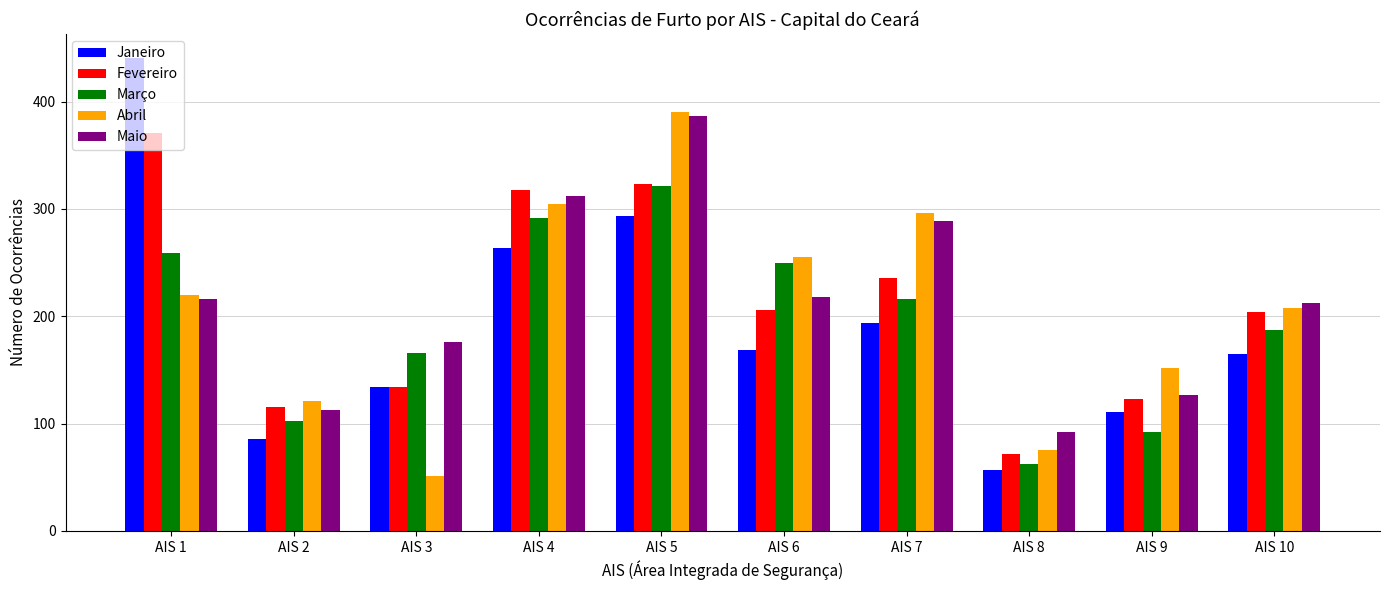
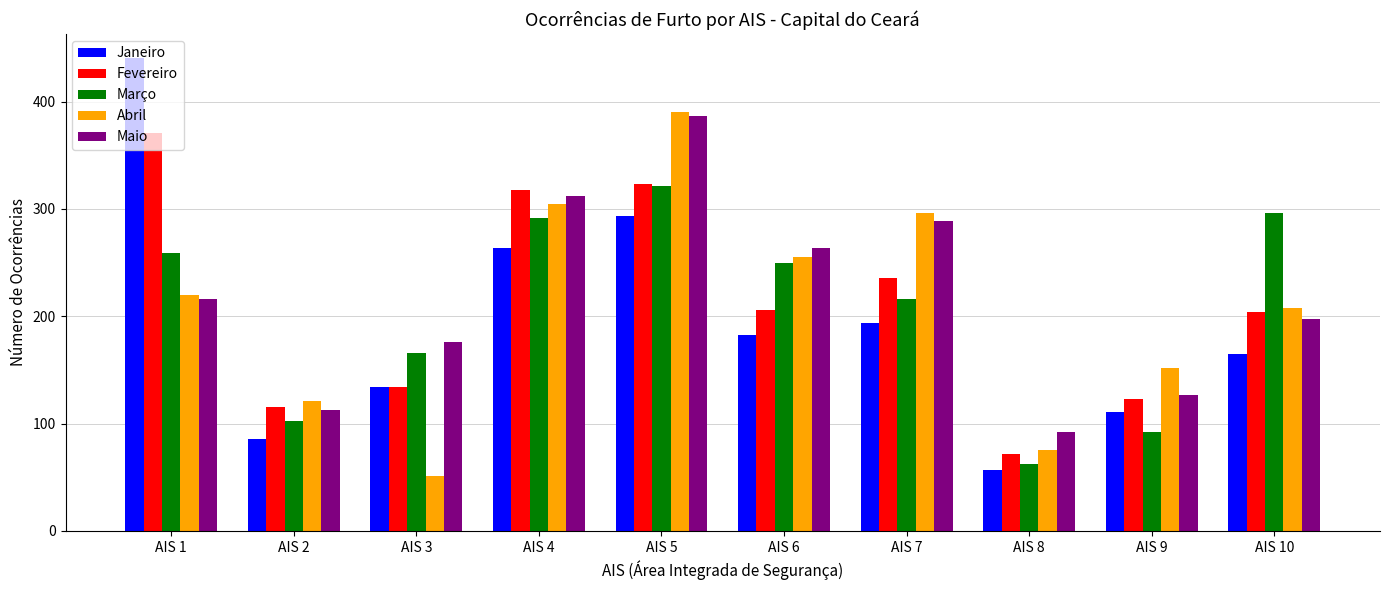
  {
    "Janeiro": {
      "AIS 2": 86,
      "AIS 3": 134,
      "AIS 4": 264,
      "AIS 5": 293,
-     "AIS 6": 169,
+     "AIS 6": 183,
      "AIS 7": 194,
      "AIS 8": 57,
      "AIS 9": 111,
      "AIS 10": 165
    },
    "Fevereiro": {
      "AIS 2": 115,
      "AIS 3": 134,
      "AIS 4": 318,
      "AIS 5": 323,
      "AIS 6": 206,
      "AIS 7": 236,
      "AIS 8": 72,
      "AIS 9": 123,
      "AIS 10": 204
    },
    "Março": {
      "AIS 1": 259,
      "AIS 2": 102,
      "AIS 3": 166,
      "AIS 4": 292,
      "AIS 5": 321,
      "AIS 6": 250,
      "AIS 7": 216,
      "AIS 8": 62,
      "AIS 9": 92,
-     "AIS 10": 187
+     "AIS 10": 296
    },
    "Abril": {
      "AIS 1": 220,
      "AIS 2": 121,
      "AIS 3": 51,
      "AIS 4": 305,
      "AIS 5": 390,
      "AIS 6": 255,
      "AIS 7": 296,
      "AIS 8": 75,
      "AIS 9": 152,
      "AIS 10": 208
    },
    "Maio": {
      "AIS 1": 216,
      "AIS 2": 113,
      "AIS 3": 176,
      "AIS 4": 312,
      "AIS 5": 387,
-     "AIS 6": 218,
+     "AIS 6": 264,
      "AIS 7": 289,
      "AIS 8": 92,
      "AIS 9": 127,
-     "AIS 10": 212
+     "AIS 10": 197
    }
  }
